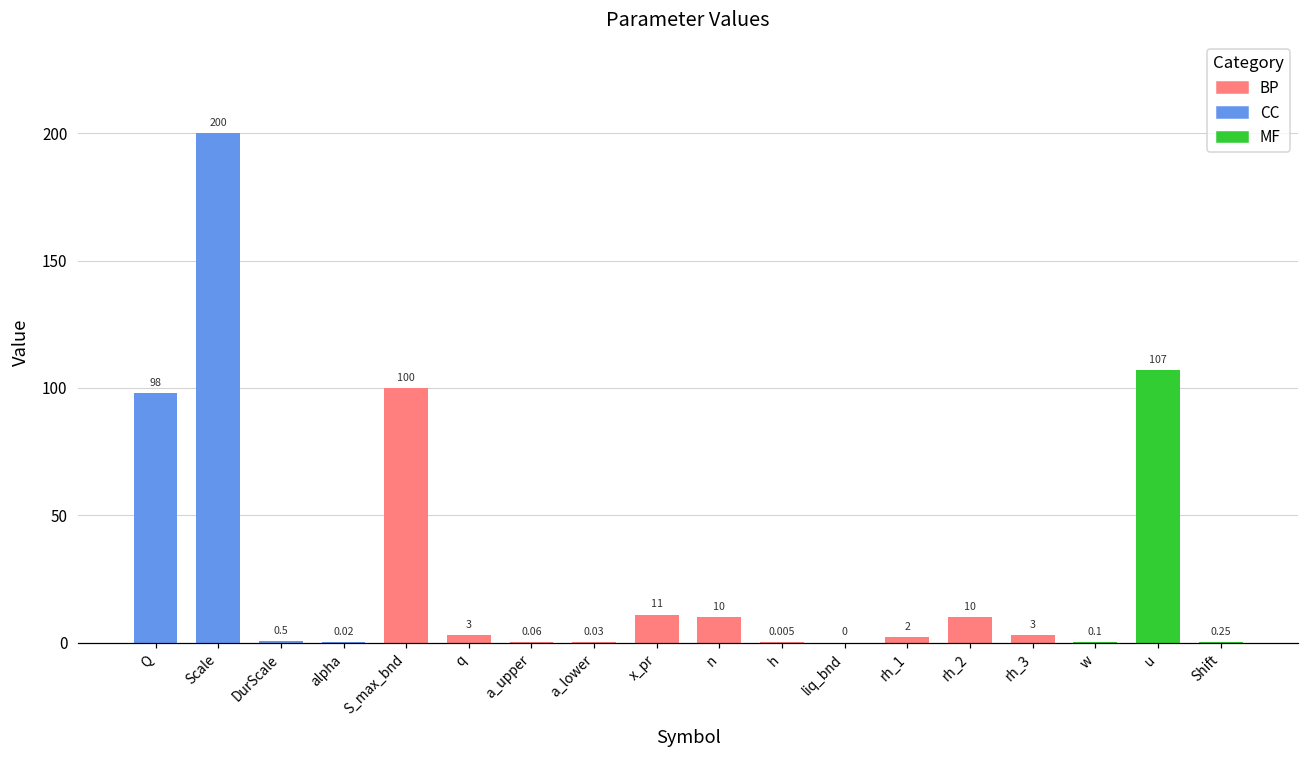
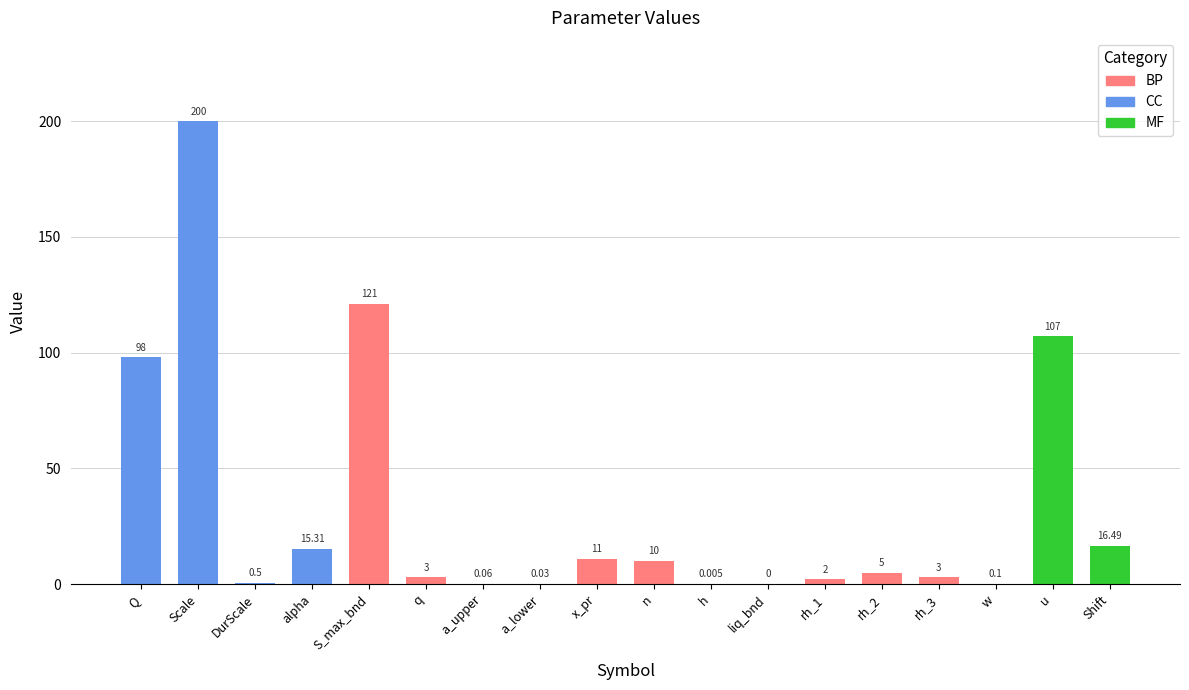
  {
    "Q": 98,
    "Scale": 200,
    "DurScale": 0.5,
-   "alpha": 0.02,
-   "S_max_bnd": 100,
+   "alpha": 15.31,
+   "S_max_bnd": 121,
    "q": 3,
    "a_upper": 0.06,
    "a_lower": 0.03,
    "x_pr": 11,
    "n": 10,
    "h": 0.005,
    "liq_bnd": 0,
    "rh_1": 2,
-   "rh_2": 10,
+   "rh_2": 5,
    "rh_3": 3,
    "w": 0.1,
    "u": 107,
-   "Shift": 0.25
+   "Shift": 16.49
  }
